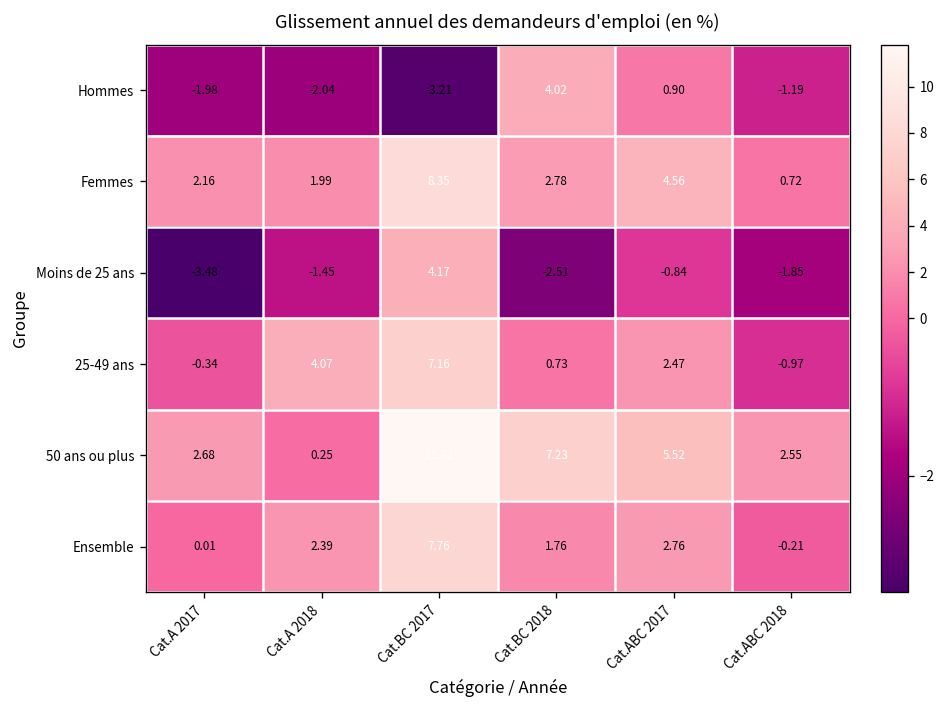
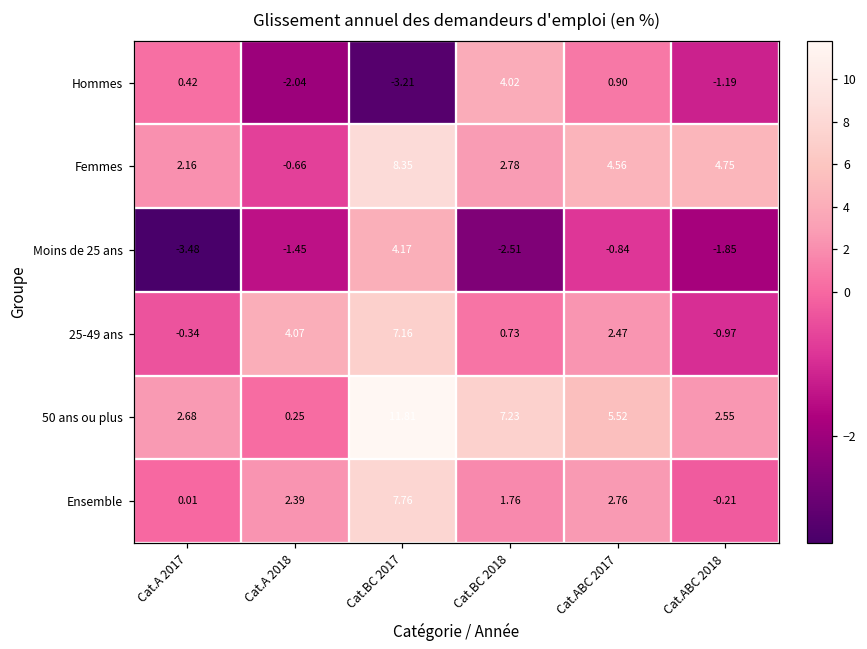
  {
    "Hommes": {
-     "Cat.A 2017": -1.98,
+     "Cat.A 2017": 0.42,
      "Cat.A 2018": -2.04,
      "Cat.BC 2017": -3.21,
      "Cat.BC 2018": 4.02,
      "Cat.ABC 2017": 0.90,
      "Cat.ABC 2018": -1.19
    },
    "Femmes": {
      "Cat.A 2017": 2.16,
-     "Cat.A 2018": 1.99,
+     "Cat.A 2018": -0.66,
      "Cat.BC 2018": 2.78,
      "Cat.ABC 2017": 4.56,
-     "Cat.ABC 2018": 0.72
+     "Cat.ABC 2018": 4.75
    },
    "Moins de 25 ans": {
      "Cat.A 2017": -3.48,
      "Cat.A 2018": -1.45,
      "Cat.BC 2017": 4.17,
      "Cat.BC 2018": -2.51,
      "Cat.ABC 2017": -0.84,
      "Cat.ABC 2018": -1.85
    },
    "25-49 ans": {
      "Cat.A 2017": -0.34,
      "Cat.A 2018": 4.07,
      "Cat.BC 2017": 7.16,
      "Cat.BC 2018": 0.73,
      "Cat.ABC 2017": 2.47,
      "Cat.ABC 2018": -0.97
    },
    "50 ans ou plus": {
      "Cat.A 2017": 2.68,
      "Cat.A 2018": 0.25,
      "Cat.BC 2018": 7.23,
      "Cat.ABC 2017": 5.52,
      "Cat.ABC 2018": 2.55
    },
    "Ensemble": {
      "Cat.A 2017": 0.01,
      "Cat.A 2018": 2.39,
      "Cat.BC 2018": 1.76,
      "Cat.ABC 2017": 2.76,
      "Cat.ABC 2018": -0.21
    }
  }
